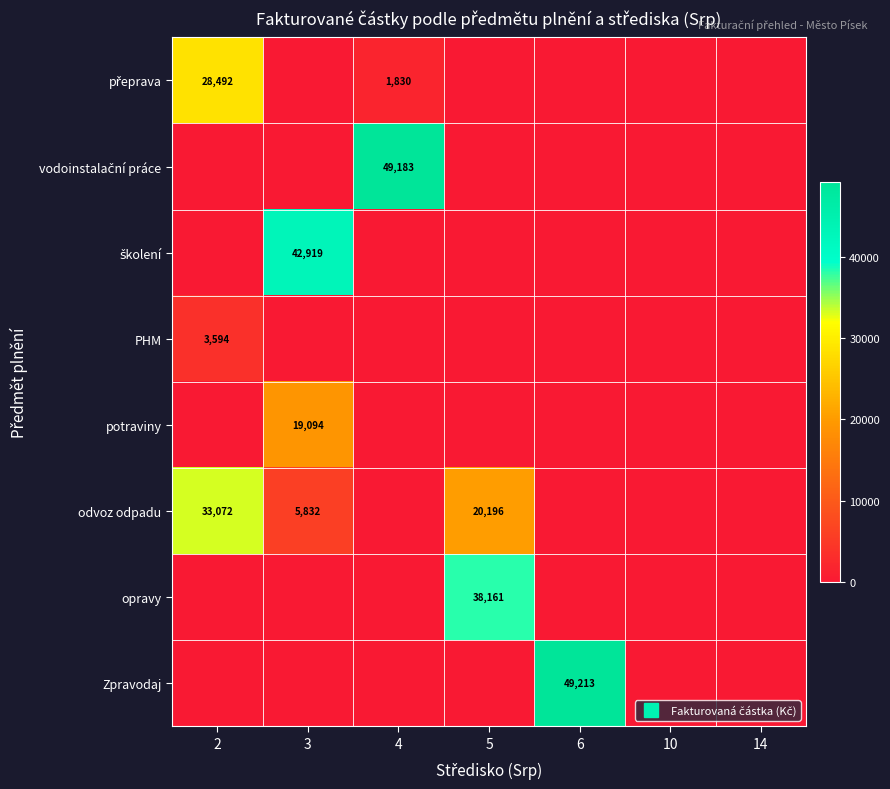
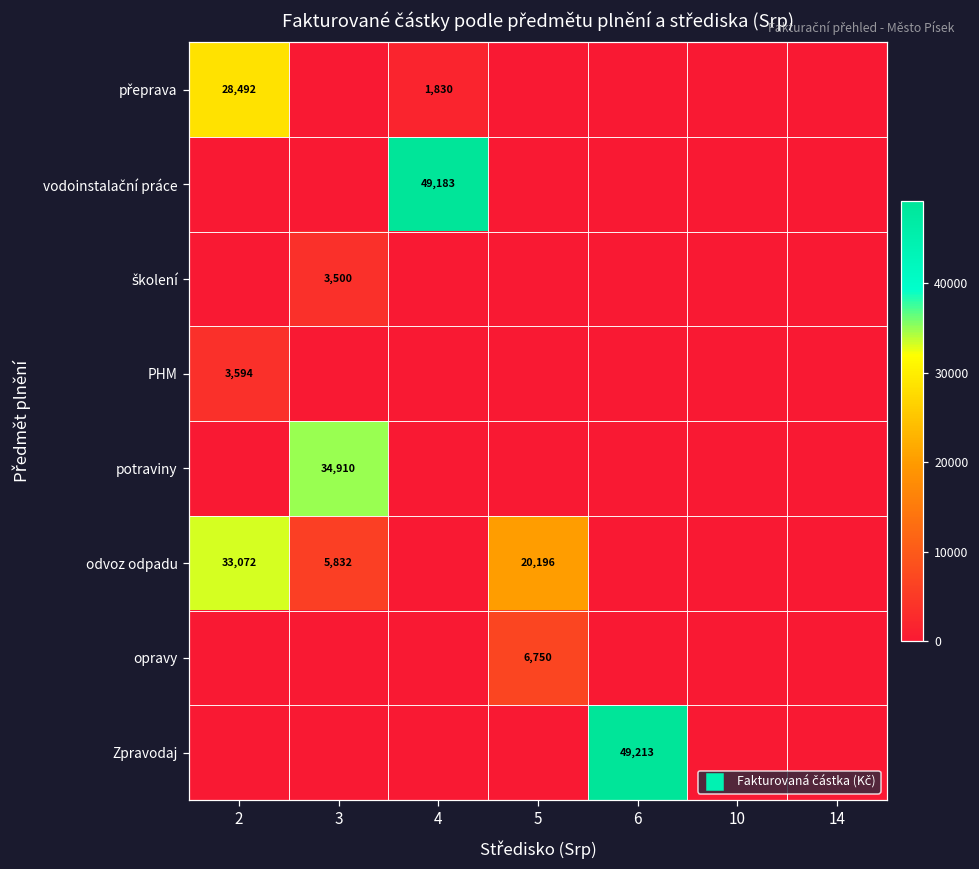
  {
    "přeprava": {
      "2": "28,492",
      "4": "1,830"
    },
    "vodoinstalační práce": {
      "4": "49,183"
    },
    "školení": {
-     "3": "42,919"
+     "3": "3,500"
    },
    "PHM": {
      "2": "3,594"
    },
    "potraviny": {
-     "3": "19,094"
+     "3": "34,910"
    },
    "odvoz odpadu": {
      "2": "33,072",
      "3": "5,832",
      "5": "20,196"
    },
    "opravy": {
-     "5": "38,161"
+     "5": "6,750"
    },
    "Zpravodaj": {
      "6": "49,213"
    }
  }
